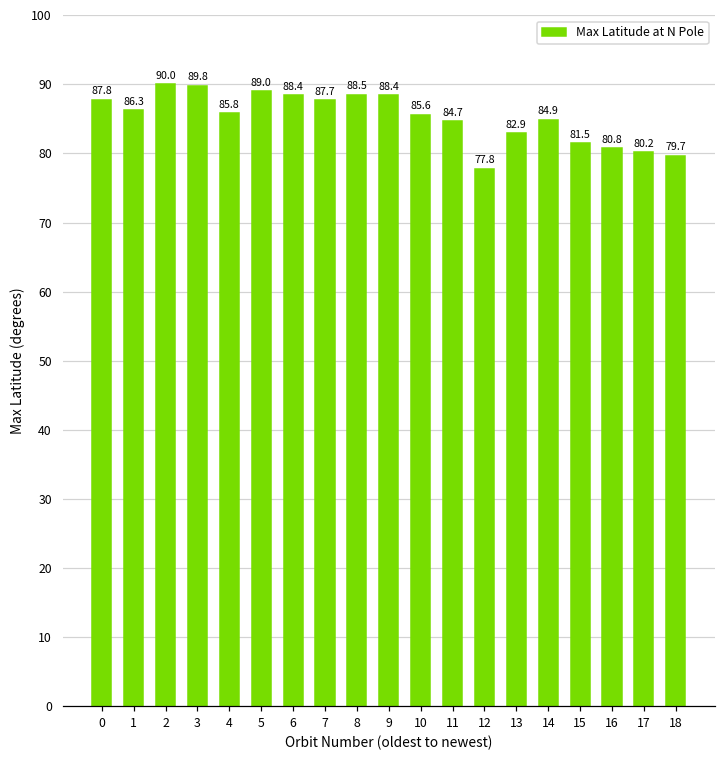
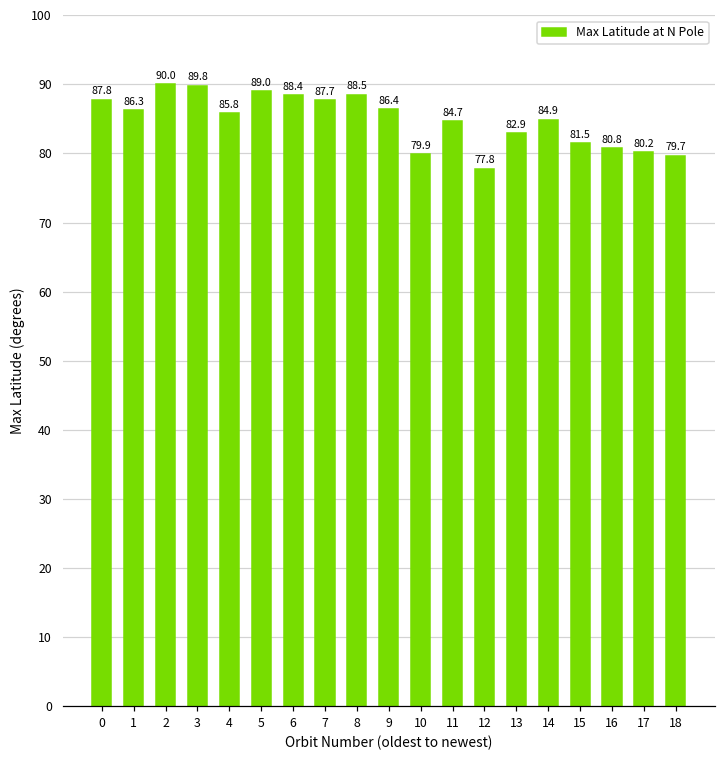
  {
    "0": 87.8,
    "1": 86.3,
    "2": 90.0,
    "3": 89.8,
    "4": 85.8,
    "5": 89.0,
    "6": 88.4,
    "7": 87.7,
    "8": 88.5,
-   "9": 88.4,
-   "10": 85.6,
+   "9": 86.4,
+   "10": 79.9,
    "11": 84.7,
    "12": 77.8,
    "13": 82.9,
    "14": 84.9,
    "15": 81.5,
    "16": 80.8,
    "17": 80.2,
    "18": 79.7
  }
